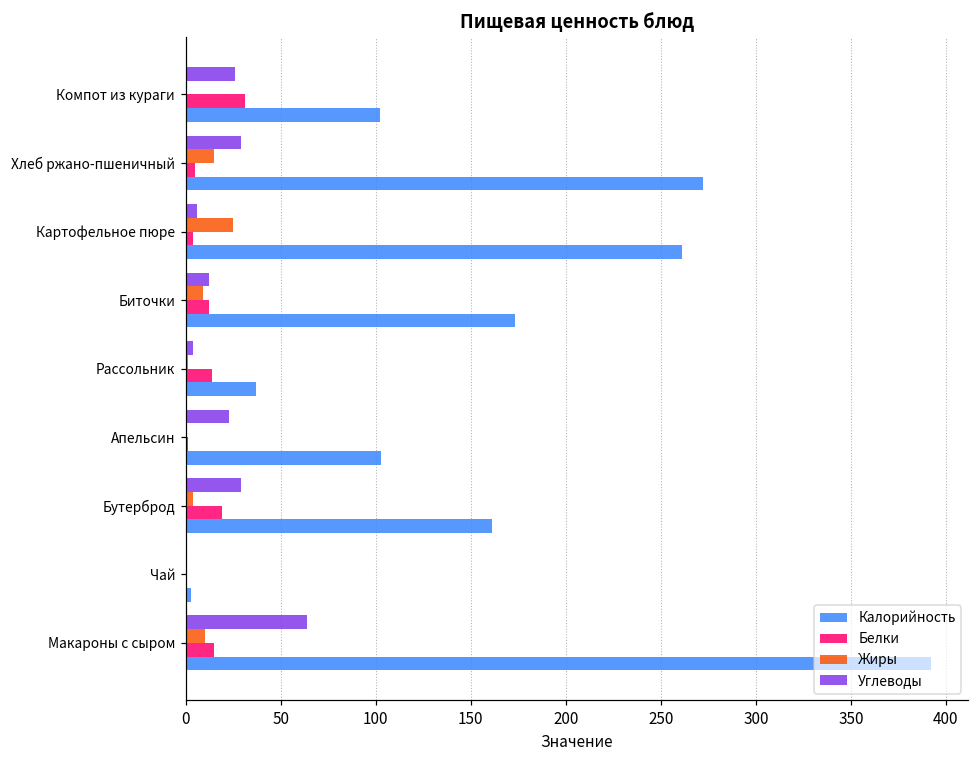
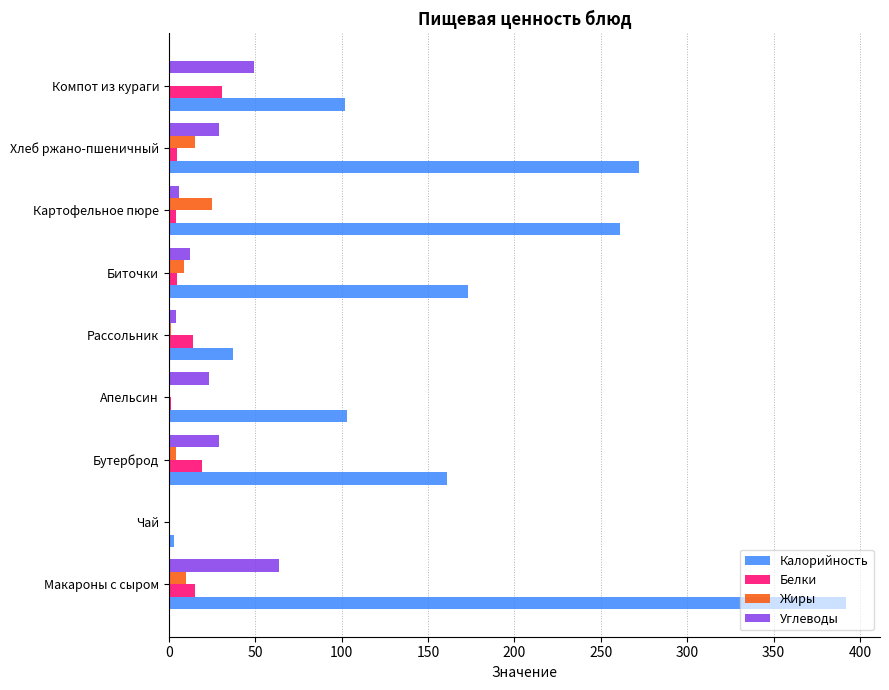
  {
    "Калорийность": {
      "Компот из кураги": 102,
      "Хлеб ржано-пшеничный": 272,
      "Картофельное пюре": 261,
      "Биточки": 173,
      "Рассольник": 37,
      "Апельсин": 103,
      "Бутерброд": 161,
      "Чай": 3
    },
    "Белки": {
      "Компот из кураги": 31,
      "Хлеб ржано-пшеничный": 5,
      "Картофельное пюре": 4,
-     "Биточки": 12,
+     "Биточки": 5,
      "Рассольник": 14,
      "Бутерброд": 19,
      "Чай": 0,
      "Макароны с сыром": 15
    },
    "Жиры": {
      "Компот из кураги": 0,
      "Хлеб ржано-пшеничный": 15,
      "Картофельное пюре": 25,
      "Биточки": 9,
      "Апельсин": 0,
      "Бутерброд": 4,
      "Чай": 0,
      "Макароны с сыром": 10
    },
    "Углеводы": {
-     "Компот из кураги": 26,
+     "Компот из кураги": 49,
      "Хлеб ржано-пшеничный": 29,
      "Картофельное пюре": 6,
      "Биточки": 12,
      "Рассольник": 4,
      "Апельсин": 23,
      "Бутерброд": 29,
      "Чай": 0,
      "Макароны с сыром": 64
    }
  }
